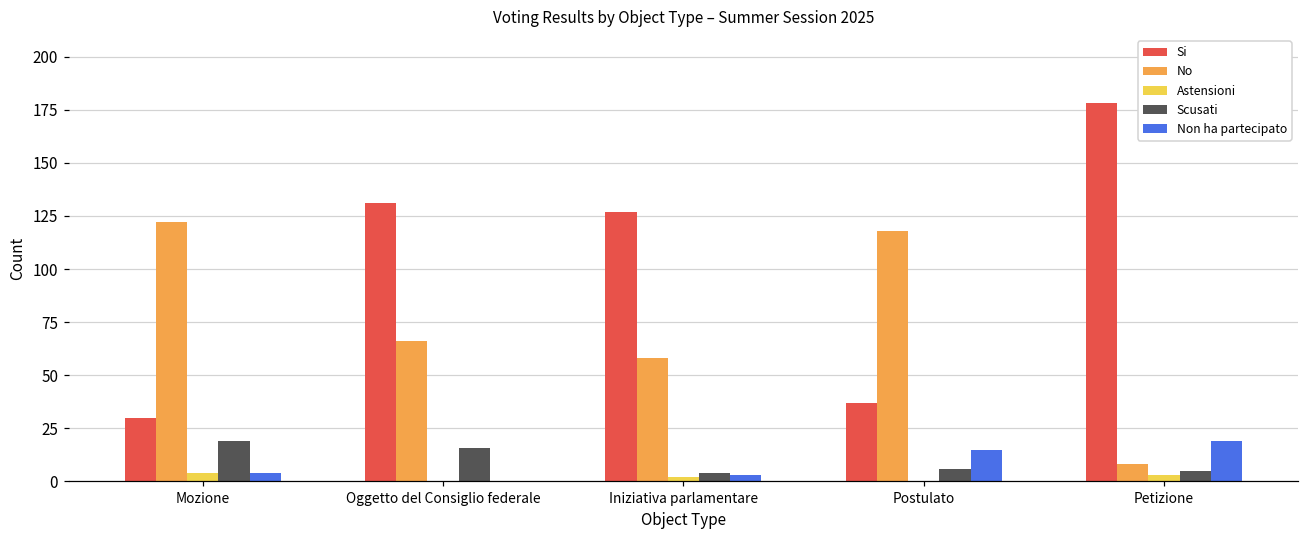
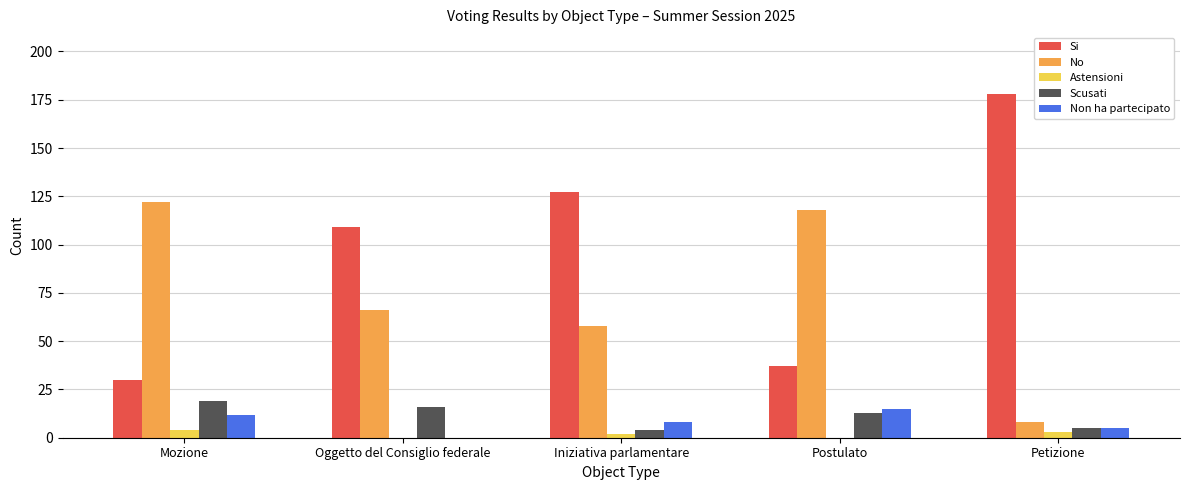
  {
    "Si": {
      "Mozione": 30,
-     "Oggetto del Consiglio federale": 131,
+     "Oggetto del Consiglio federale": 109,
      "Iniziativa parlamentare": 127,
      "Postulato": 37,
      "Petizione": 178
    },
    "Scusati": {
      "Mozione": 19,
      "Oggetto del Consiglio federale": 16,
      "Iniziativa parlamentare": 4,
-     "Postulato": 6,
+     "Postulato": 13,
      "Petizione": 5
    },
    "Non ha partecipato": {
-     "Mozione": 4,
+     "Mozione": 12,
      "Oggetto del Consiglio federale": 0,
-     "Iniziativa parlamentare": 3,
+     "Iniziativa parlamentare": 8,
      "Postulato": 15,
-     "Petizione": 19
+     "Petizione": 5
    }
  }
